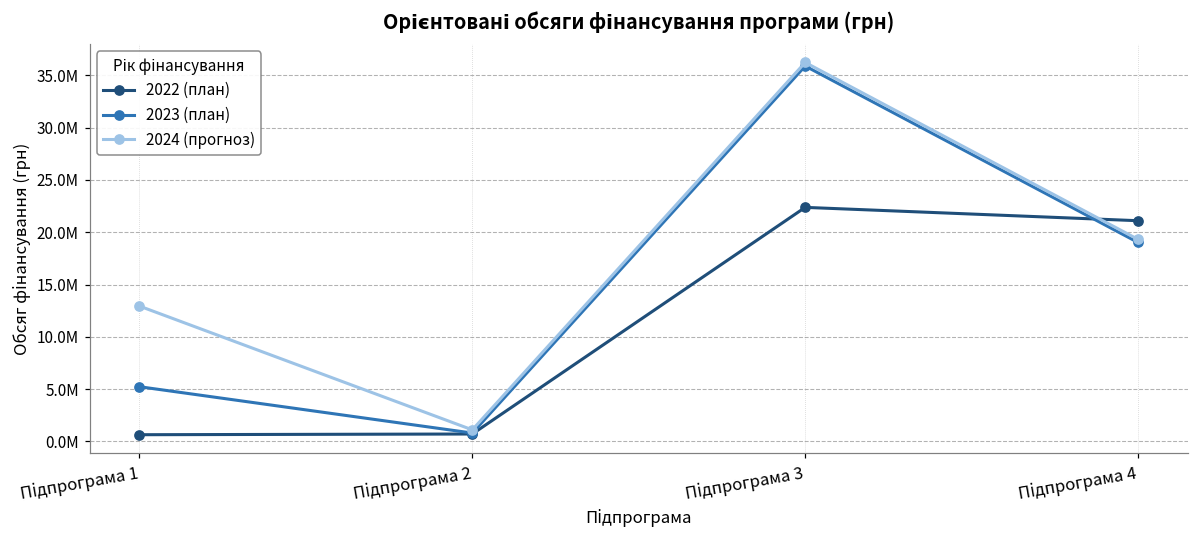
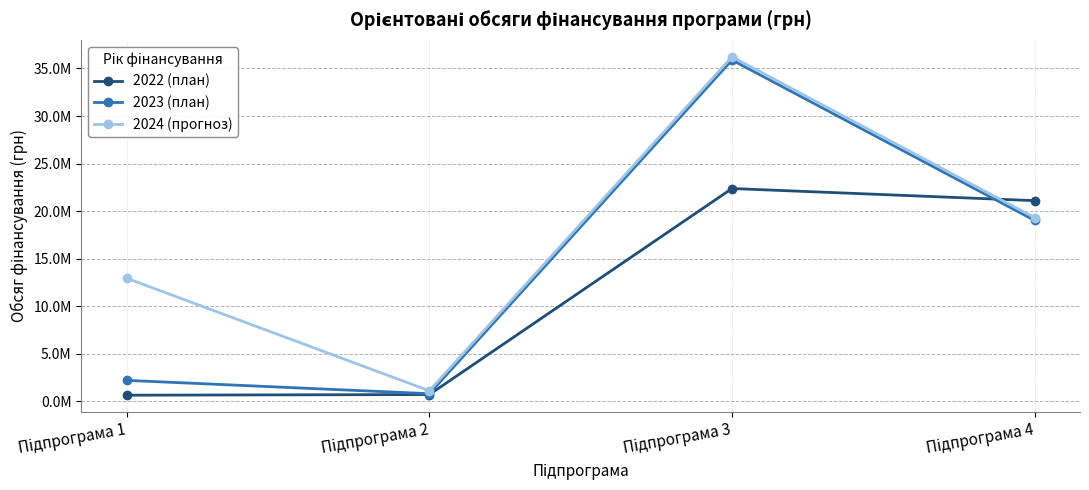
  {
    "2022 (план)": {
      "Підпрограма 1": 1000000,
      "Підпрограма 3": 22000000,
      "Підпрограма 4": 21000000
    },
    "2023 (план)": {
-     "Підпрограма 1": 5000000,
+     "Підпрограма 1": 2000000,
      "Підпрограма 3": 36000000,
      "Підпрограма 4": 19000000
    },
    "2024 (прогноз)": {
      "Підпрограма 1": 13000000,
      "Підпрограма 2": 1000000,
      "Підпрограма 3": 36000000,
      "Підпрограма 4": 19000000
    }
  }
